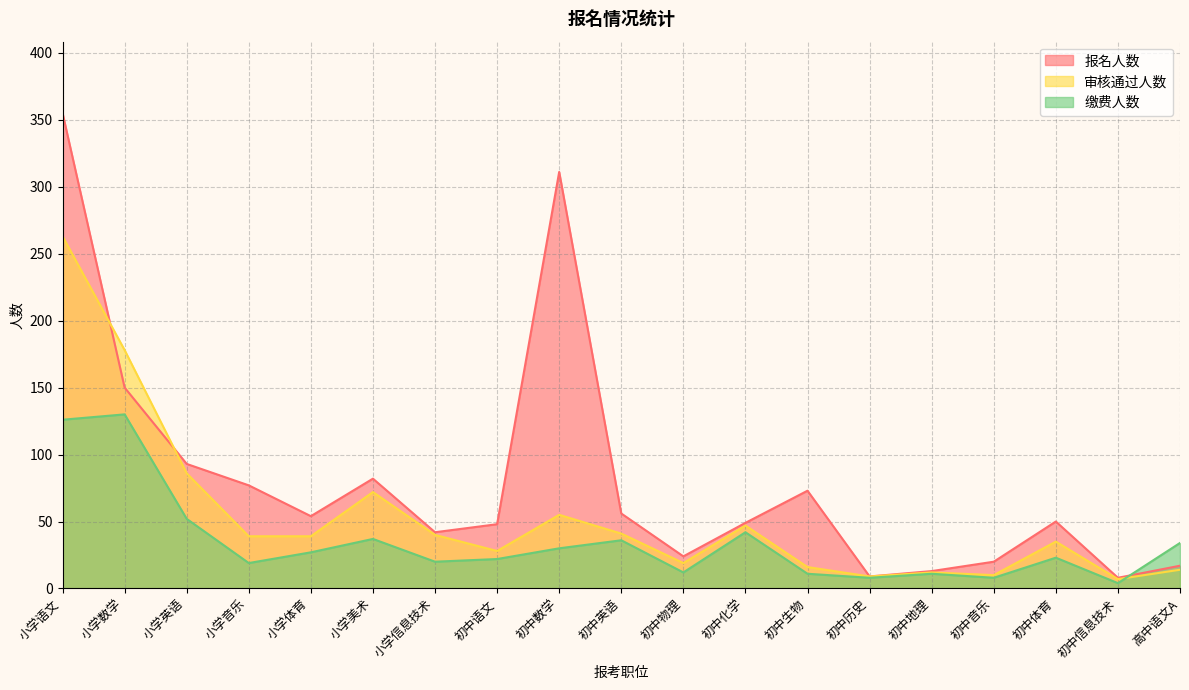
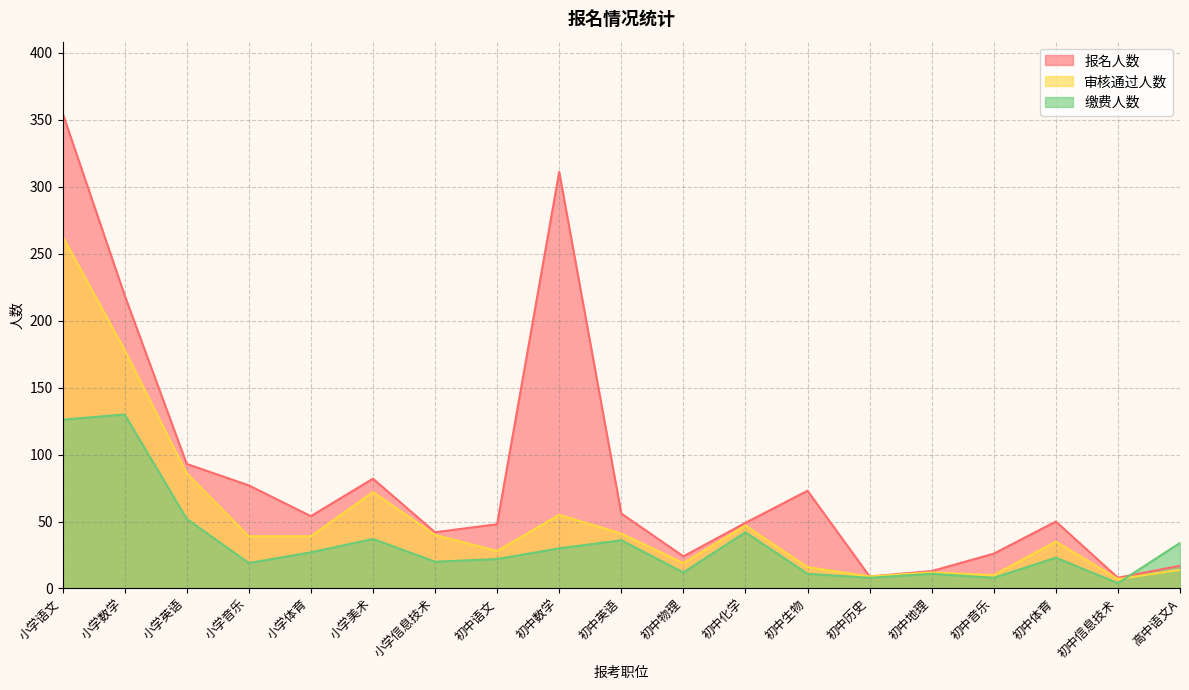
  {
    "报名人数": {
      "小学语文": 355,
-     "小学数学": 150,
+     "小学数学": 219,
      "小学英语": 93,
      "小学音乐": 77,
      "小学体育": 54,
      "小学美术": 82,
      "小学信息技术": 42,
      "初中语文": 48,
      "初中数学": 311,
      "初中英语": 56,
      "初中物理": 24,
      "初中化学": 49,
      "初中生物": 73,
-     "初中音乐": 20,
+     "初中音乐": 26,
      "初中体育": 50,
      "高中语文A": 17
    },
    "审核通过人数": {
      "小学语文": 263,
      "小学数学": 178,
      "小学英语": 86,
      "小学音乐": 39,
      "小学体育": 39,
      "小学美术": 72,
      "小学信息技术": 40,
      "初中语文": 28,
      "初中数学": 55,
      "初中英语": 41,
      "初中物理": 19,
      "初中化学": 47,
      "初中生物": 16,
      "初中音乐": 10,
      "初中体育": 35,
      "高中语文A": 14
    },
    "缴费人数": {
      "小学语文": 126,
      "小学数学": 130,
      "小学英语": 52,
      "小学音乐": 19,
      "小学体育": 27,
      "小学美术": 37,
      "小学信息技术": 20,
      "初中语文": 22,
      "初中数学": 30,
      "初中英语": 36,
      "初中物理": 12,
      "初中化学": 42,
      "初中生物": 11,
      "初中音乐": 8,
      "初中体育": 23,
      "初中信息技术": 4,
      "高中语文A": 34
    }
  }
